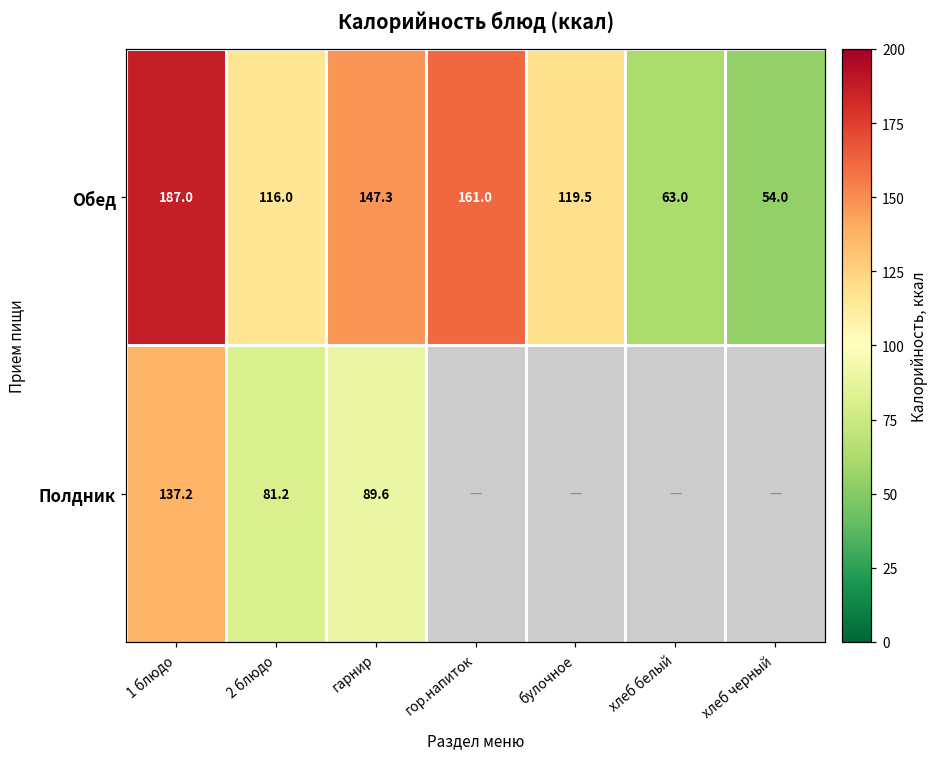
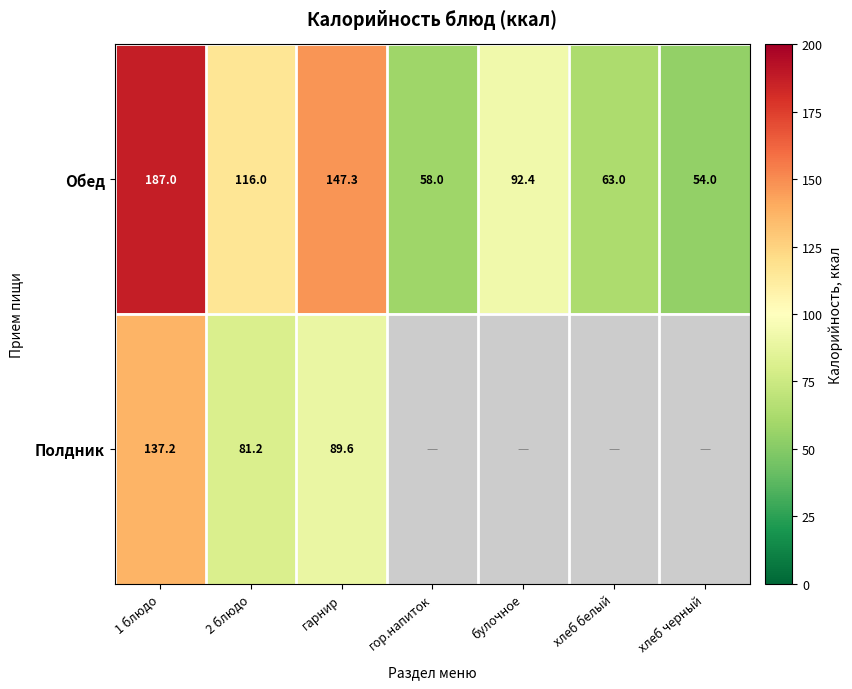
  {
    "Обед": {
      "1 блюдо": 187.0,
      "2 блюдо": 116.0,
      "гарнир": 147.3,
-     "гор.напиток": 161.0,
-     "булочное": 119.5,
+     "гор.напиток": 58.0,
+     "булочное": 92.4,
      "хлеб белый": 63.0,
      "хлеб черный": 54.0
    },
    "Полдник": {
      "1 блюдо": 137.2,
      "2 блюдо": 81.2,
      "гарнир": 89.6
    }
  }
